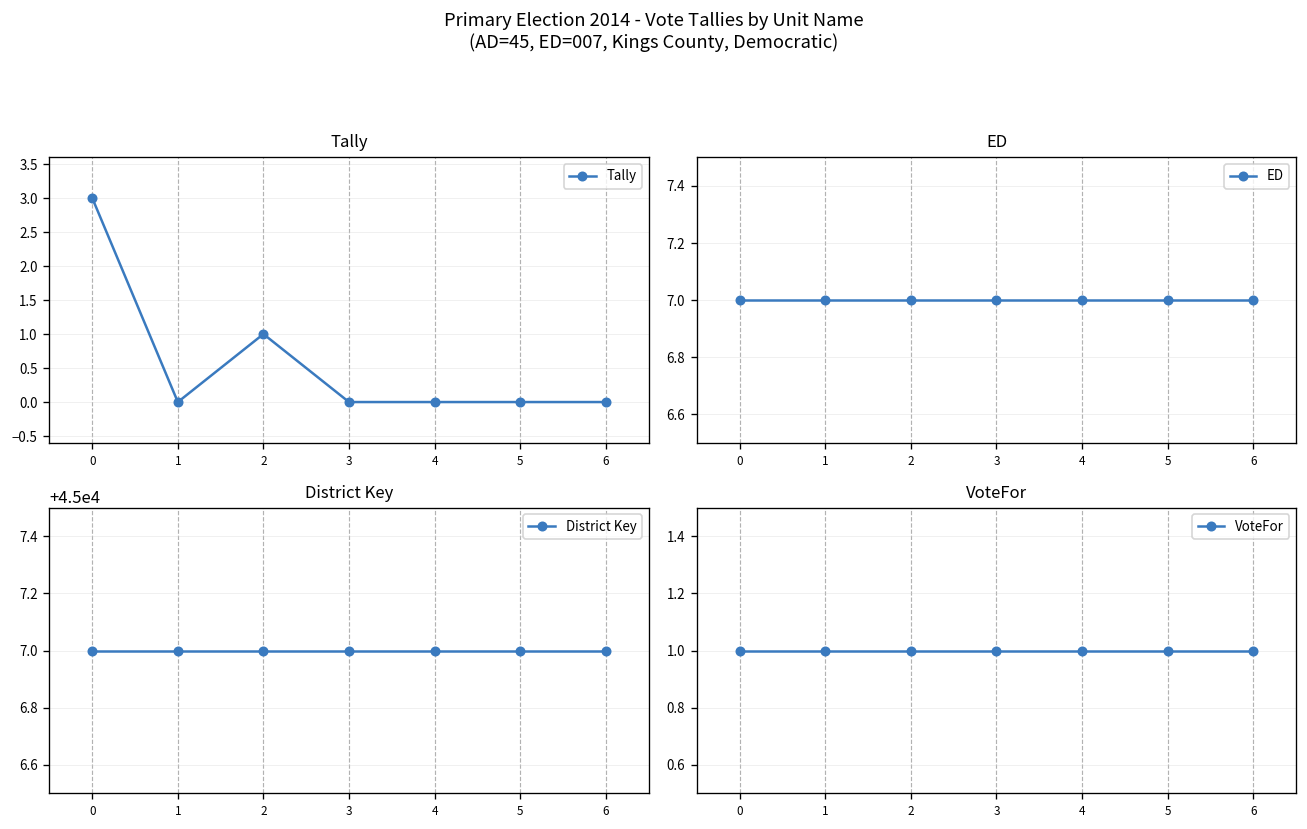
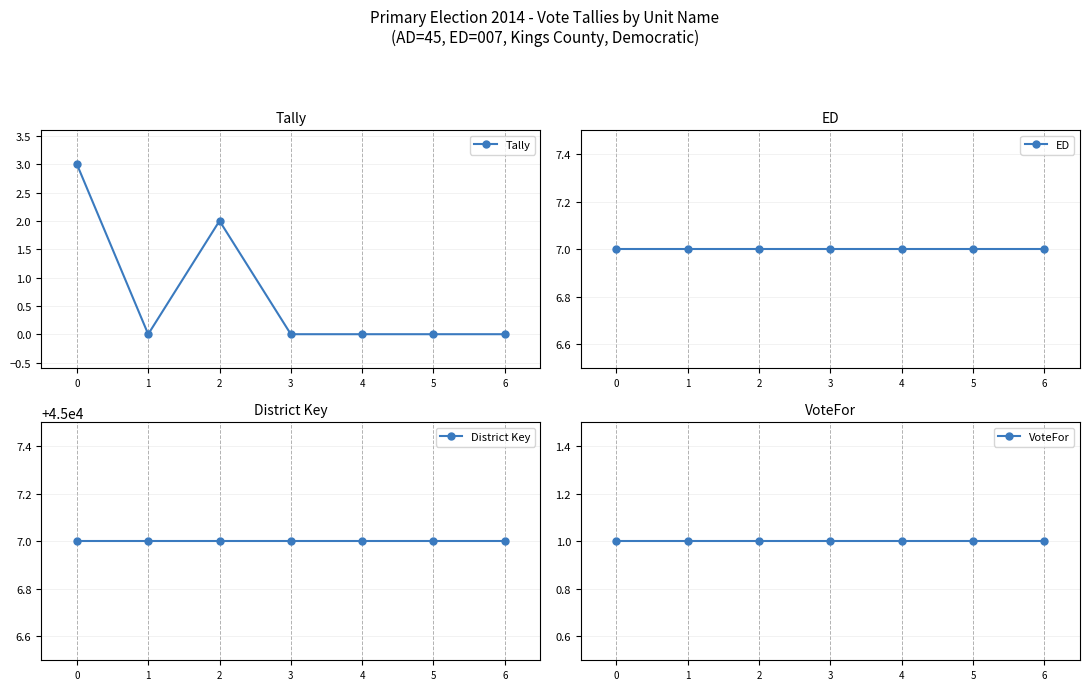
  {
    "Tally": {
      "0": 3,
      "1": 0,
-     "2": 1,
+     "2": 2,
      "3": 0,
      "4": 0,
      "5": 0,
      "6": 0
    },
    "ED": {
      "0": 7.00,
      "1": 7.00,
      "2": 7.00,
      "3": 7.00,
      "4": 7.00,
      "5": 7.00,
      "6": 7.00
    },
    "District Key": {
      "0": 45007.00,
      "1": 45007.00,
      "2": 45007.00,
      "3": 45007.00,
      "4": 45007.00,
      "5": 45007.00,
      "6": 45007.00
    },
    "VoteFor": {
      "0": 1.00,
      "1": 1.00,
      "2": 1.00,
      "3": 1.00,
      "4": 1.00,
      "5": 1.00,
      "6": 1.00
    }
  }
